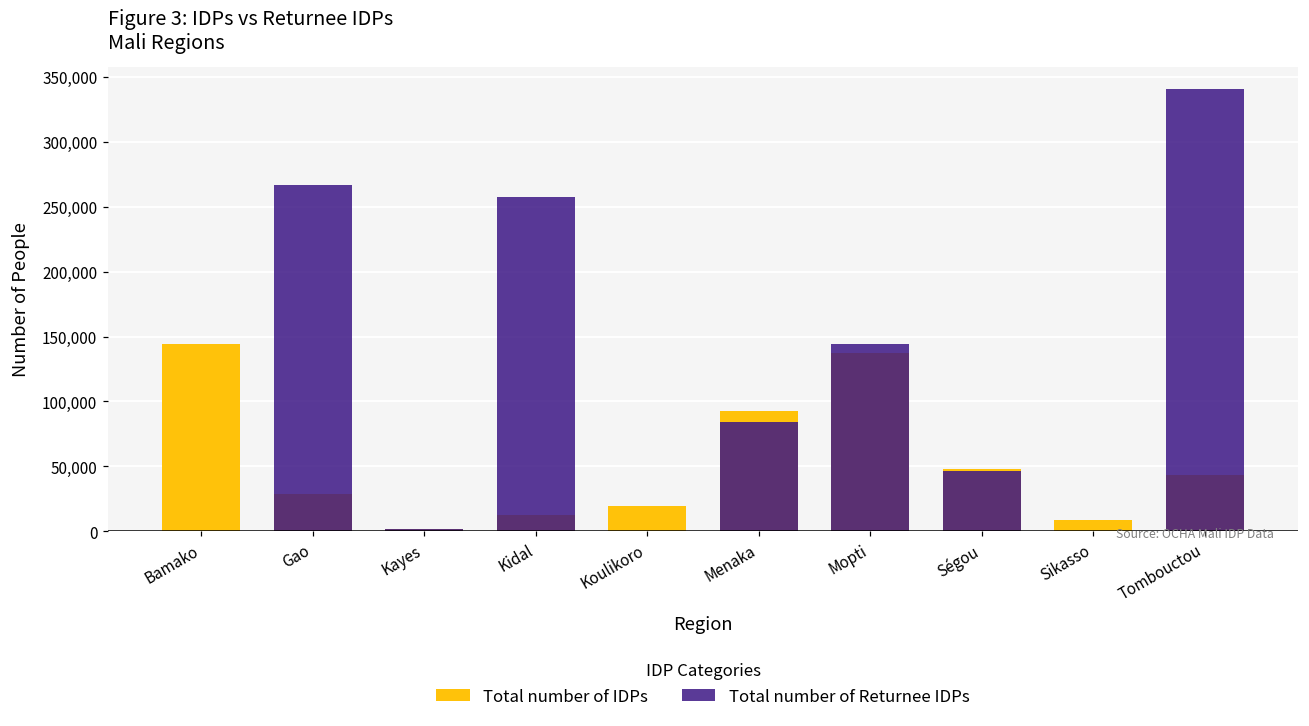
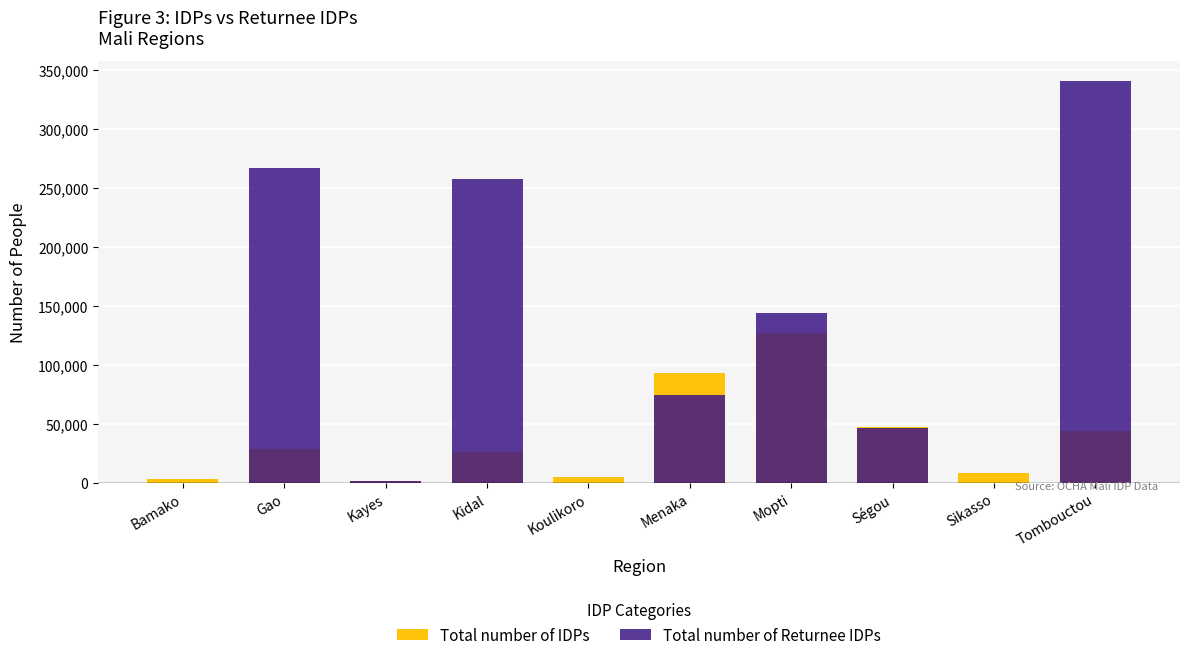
  {
    "Total number of IDPs": {
-     "Bamako": "144,000",
-     "Kidal": "13,000",
-     "Koulikoro": "20,000",
+     "Bamako": "3,000",
+     "Kidal": "27,000",
+     "Koulikoro": "5,000",
      "Menaka": "93,000",
-     "Mopti": "137,000",
+     "Mopti": "127,000",
      "Ségou": "48,000",
      "Sikasso": "9,000"
    },
    "Total number of Returnee IDPs": {
      "Bamako": "0",
      "Gao": "267,000",
      "Kidal": "258,000",
      "Koulikoro": "0",
-     "Menaka": "84,000",
+     "Menaka": "74,000",
      "Mopti": "144,000",
      "Ségou": "47,000",
      "Sikasso": "0",
      "Tombouctou": "341,000"
    }
  }
